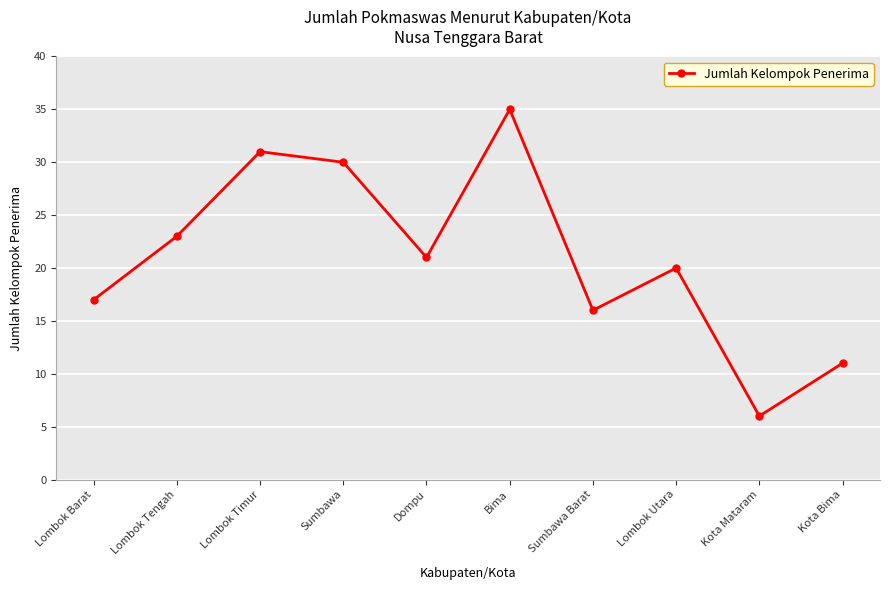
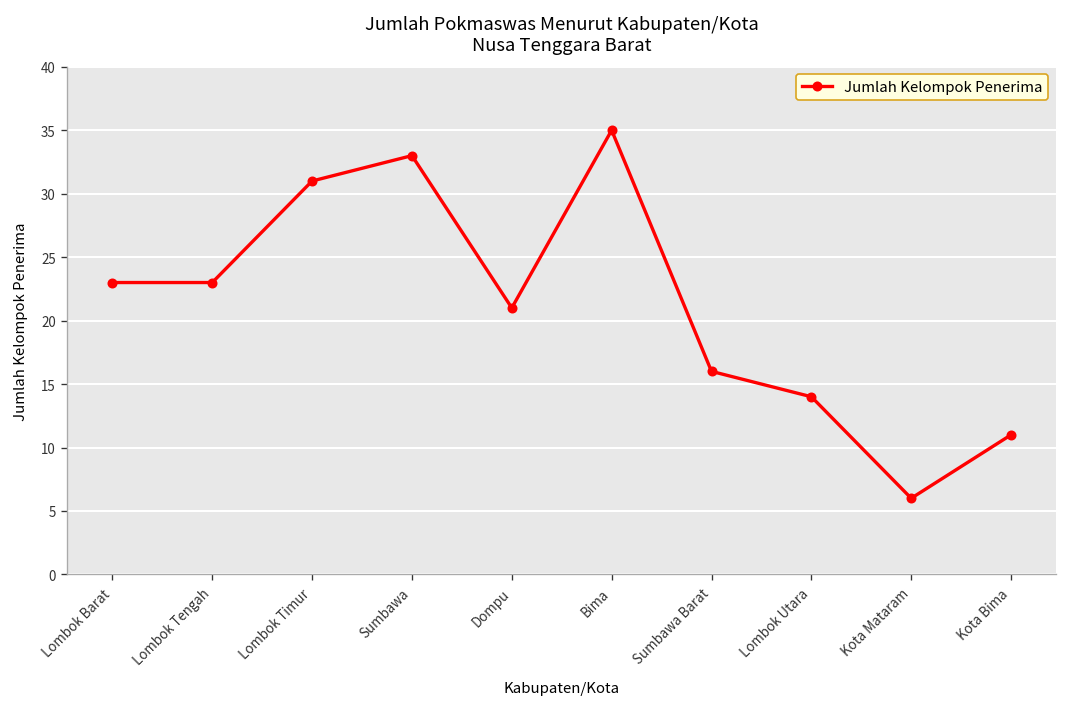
  {
-   "Lombok Barat": 17,
+   "Lombok Barat": 23,
    "Lombok Tengah": 23,
    "Lombok Timur": 31,
-   "Sumbawa": 30,
+   "Sumbawa": 33,
    "Dompu": 21,
    "Bima": 35,
    "Sumbawa Barat": 16,
-   "Lombok Utara": 20,
+   "Lombok Utara": 14,
    "Kota Mataram": 6,
    "Kota Bima": 11
  }
